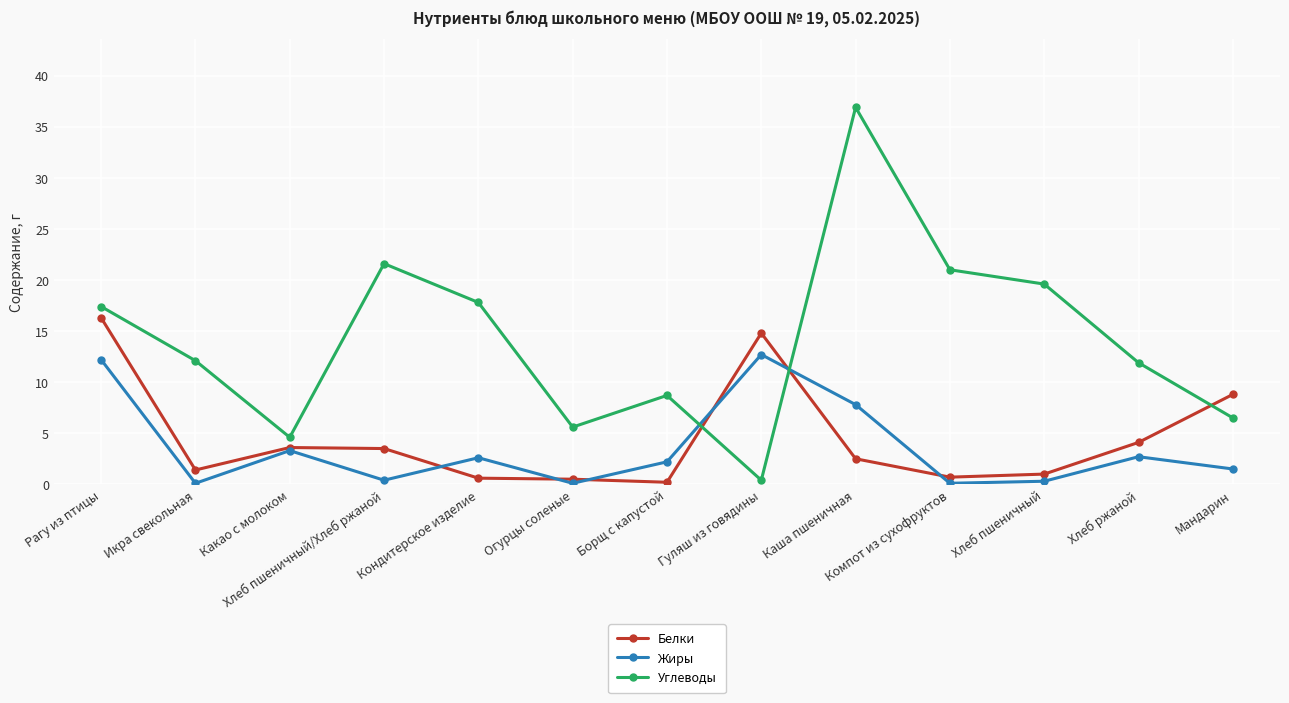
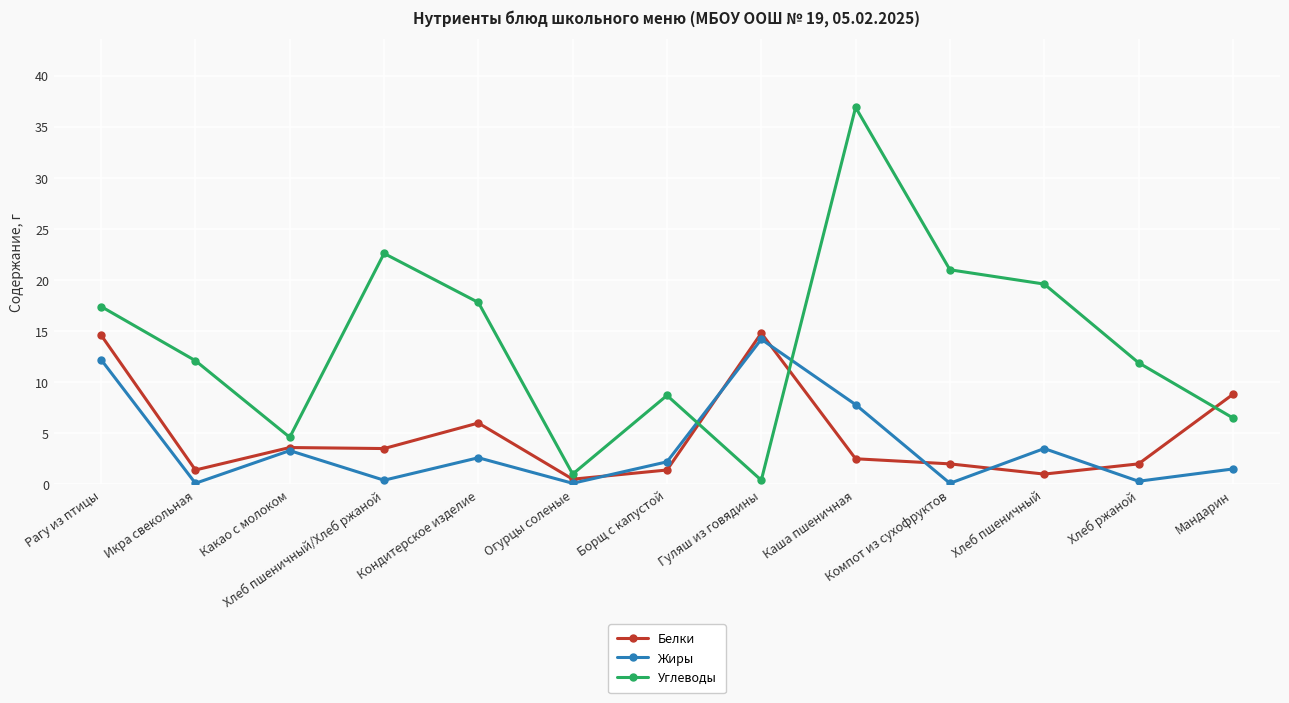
  {
    "Белки": {
-     "Рагу из птицы": 16.3,
+     "Рагу из птицы": 14.6,
      "Икра свекольная": 1.4,
      "Какао с молоком": 3.6,
      "Хлеб пшеничный/Хлеб ржаной": 3.5,
-     "Кондитерское изделие": 0.6,
+     "Кондитерское изделие": 6.0,
      "Огурцы соленые": 0.5,
-     "Борщ с капустой": 0.2,
+     "Борщ с капустой": 1.4,
      "Гуляш из говядины": 14.8,
      "Каша пшеничная": 2.5,
-     "Компот из сухофруктов": 0.7,
+     "Компот из сухофруктов": 2.0,
      "Хлеб пшеничный": 1.0,
-     "Хлеб ржаной": 4.1,
+     "Хлеб ржаной": 2.0,
      "Мандарин": 8.8
    },
    "Жиры": {
      "Рагу из птицы": 12.2,
      "Икра свекольная": 0.1,
      "Какао с молоком": 3.3,
      "Хлеб пшеничный/Хлеб ржаной": 0.4,
      "Кондитерское изделие": 2.6,
      "Огурцы соленые": 0.1,
      "Борщ с капустой": 2.2,
-     "Гуляш из говядины": 12.7,
+     "Гуляш из говядины": 14.2,
      "Каша пшеничная": 7.8,
      "Компот из сухофруктов": 0.1,
-     "Хлеб пшеничный": 0.3,
-     "Хлеб ржаной": 2.7,
+     "Хлеб пшеничный": 3.5,
+     "Хлеб ржаной": 0.3,
      "Мандарин": 1.5
    },
    "Углеводы": {
      "Рагу из птицы": 17.4,
      "Икра свекольная": 12.1,
      "Какао с молоком": 4.6,
-     "Хлеб пшеничный/Хлеб ржаной": 21.6,
+     "Хлеб пшеничный/Хлеб ржаной": 22.6,
      "Кондитерское изделие": 17.8,
-     "Огурцы соленые": 5.6,
+     "Огурцы соленые": 1.0,
      "Борщ с капустой": 8.7,
      "Гуляш из говядины": 0.4,
      "Каша пшеничная": 36.9,
      "Компот из сухофруктов": 21.0,
      "Хлеб пшеничный": 19.6,
      "Хлеб ржаной": 11.9,
      "Мандарин": 6.5
    }
  }
